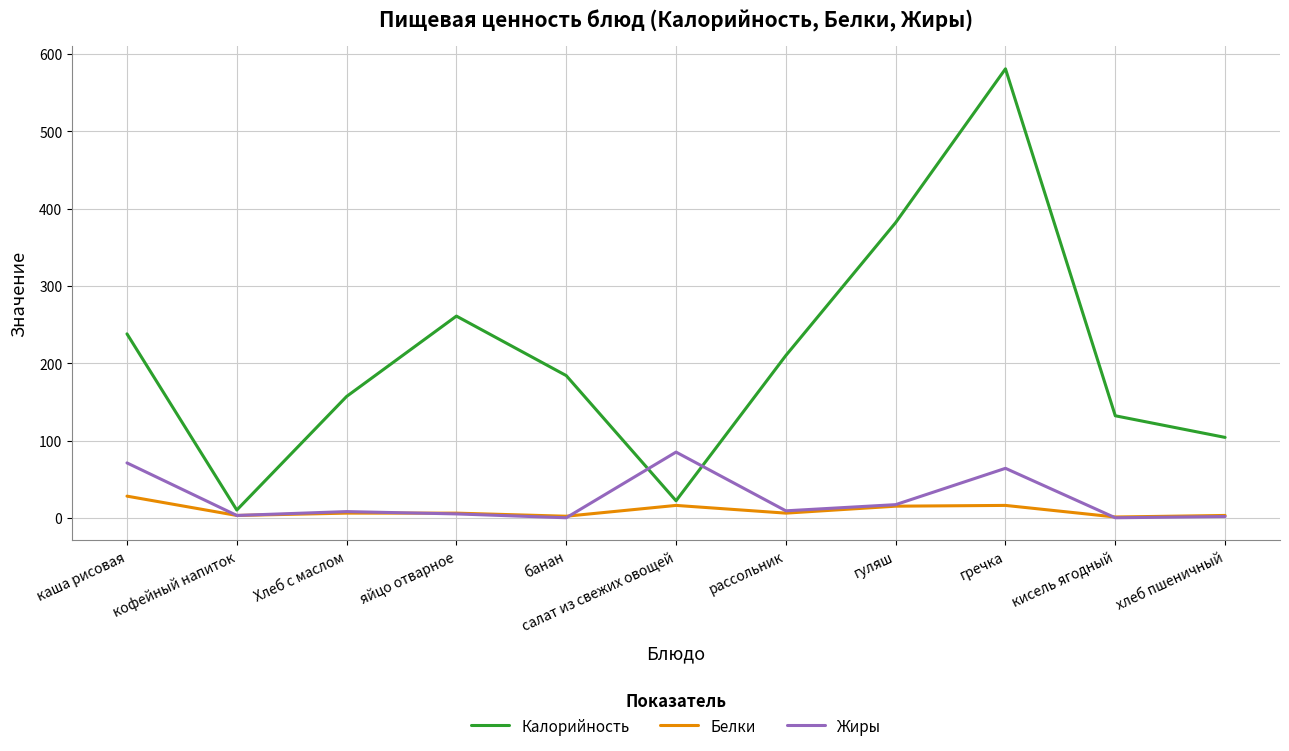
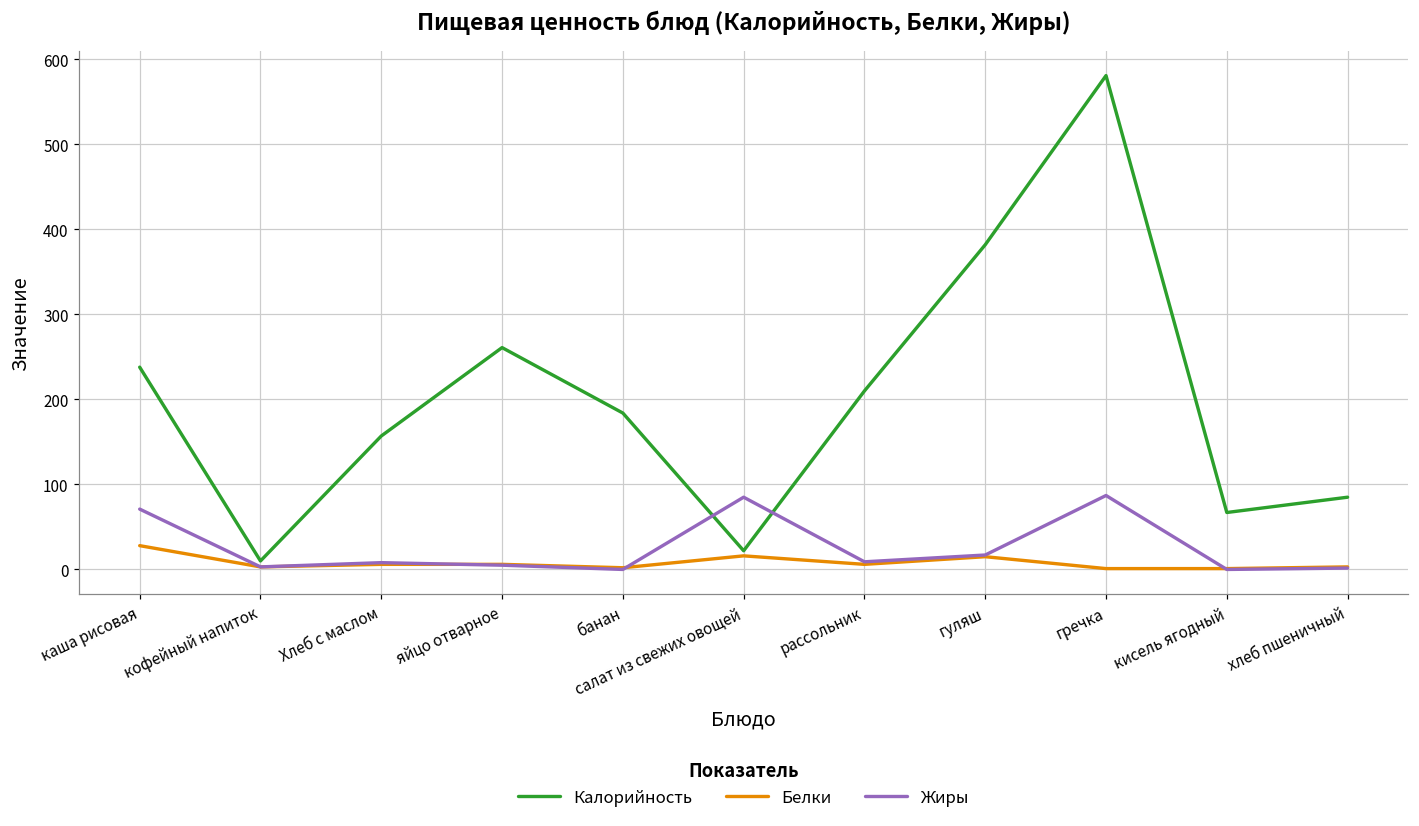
  {
    "Калорийность": {
      "каша рисовая": 240,
      "кофейный напиток": 10,
      "Хлеб с маслом": 160,
      "яйцо отварное": 260,
      "банан": 180,
      "салат из свежих овощей": 20,
      "рассольник": 210,
      "гуляш": 380,
      "гречка": 580,
-     "кисель ягодный": 130,
-     "хлеб пшеничный": 100
+     "кисель ягодный": 70,
+     "хлеб пшеничный": 90
    },
    "Белки": {
      "каша рисовая": 30,
      "салат из свежих овощей": 20,
-     "гречка": 20
+     "гречка": 0
    },
    "Жиры": {
      "каша рисовая": 70,
      "салат из свежих овощей": 90,
-     "гречка": 60
+     "гречка": 90
    }
  }
